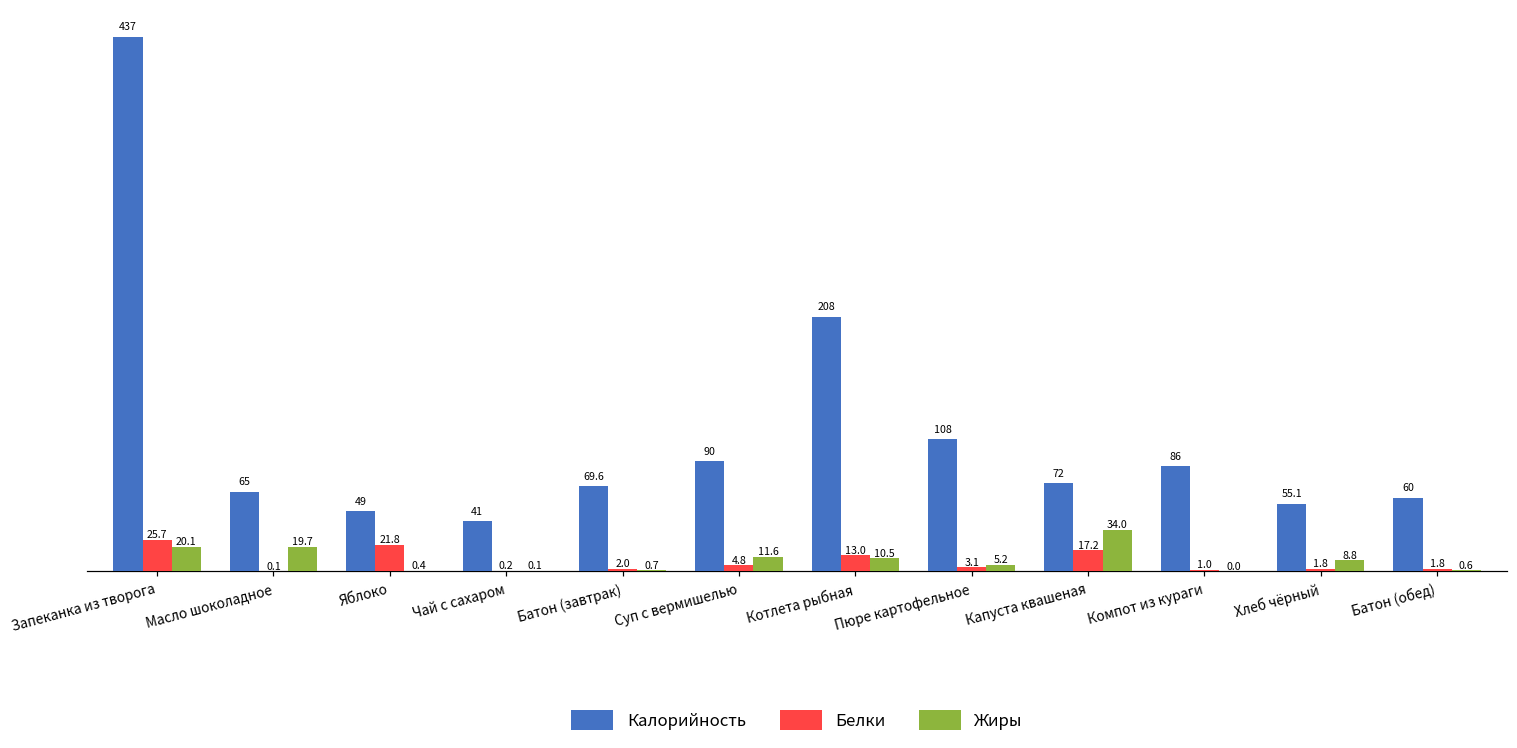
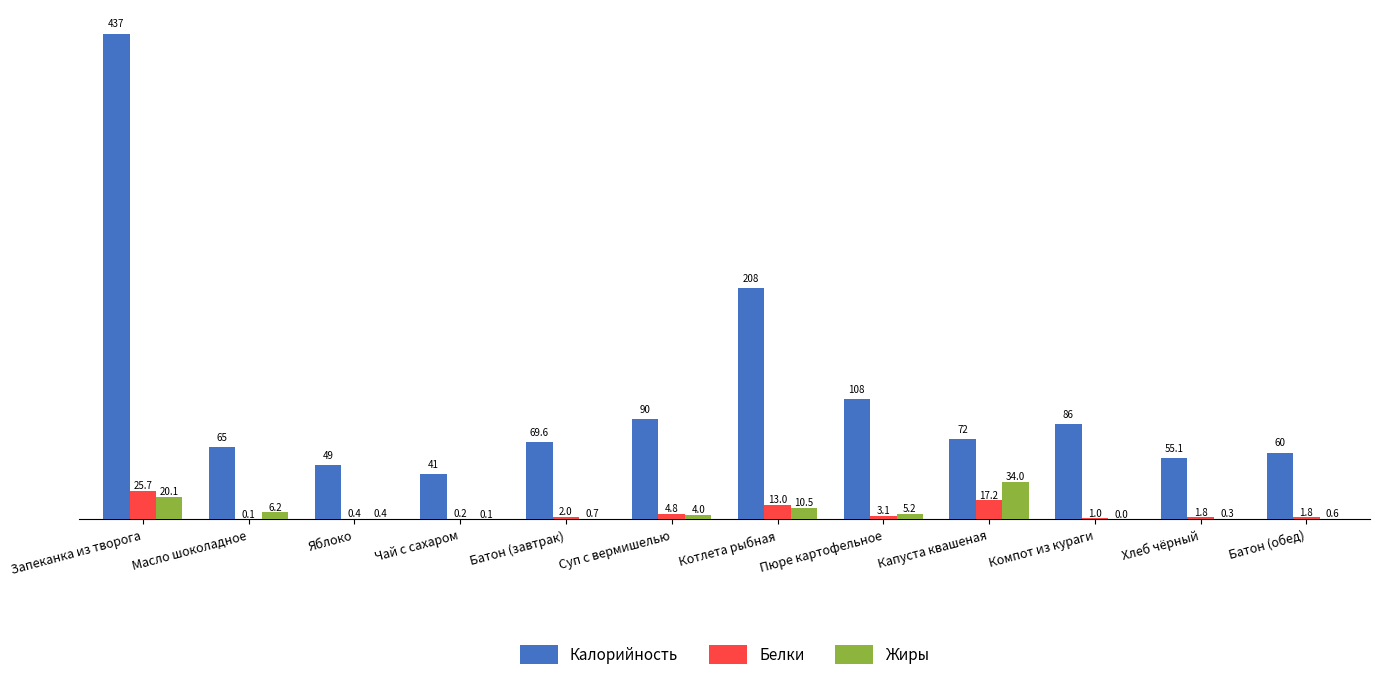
  {
    "Калорийность": {
      "Запеканка из творога": 437,
      "Масло шоколадное": 65,
      "Яблоко": 49,
      "Чай с сахаром": 41,
      "Батон (завтрак)": 69.6,
      "Суп с вермишелью": 90,
      "Котлета рыбная": 208,
      "Пюре картофельное": 108,
      "Капуста квашеная": 72,
      "Компот из кураги": 86,
      "Хлеб чёрный": 55.1,
      "Батон (обед)": 60
    },
    "Белки": {
      "Запеканка из творога": 25.7,
      "Масло шоколадное": 0.1,
-     "Яблоко": 21.8,
+     "Яблоко": 0.4,
      "Чай с сахаром": 0.2,
      "Батон (завтрак)": 2.0,
      "Суп с вермишелью": 4.8,
      "Котлета рыбная": 13.0,
      "Пюре картофельное": 3.1,
      "Капуста квашеная": 17.2,
      "Компот из кураги": 1.0,
      "Хлеб чёрный": 1.8,
      "Батон (обед)": 1.8
    },
    "Жиры": {
      "Запеканка из творога": 20.1,
-     "Масло шоколадное": 19.7,
+     "Масло шоколадное": 6.2,
      "Яблоко": 0.4,
      "Чай с сахаром": 0.1,
      "Батон (завтрак)": 0.7,
-     "Суп с вермишелью": 11.6,
+     "Суп с вермишелью": 4.0,
      "Котлета рыбная": 10.5,
      "Пюре картофельное": 5.2,
      "Капуста квашеная": 34.0,
      "Компот из кураги": 0.0,
-     "Хлеб чёрный": 8.8,
+     "Хлеб чёрный": 0.3,
      "Батон (обед)": 0.6
    }
  }
